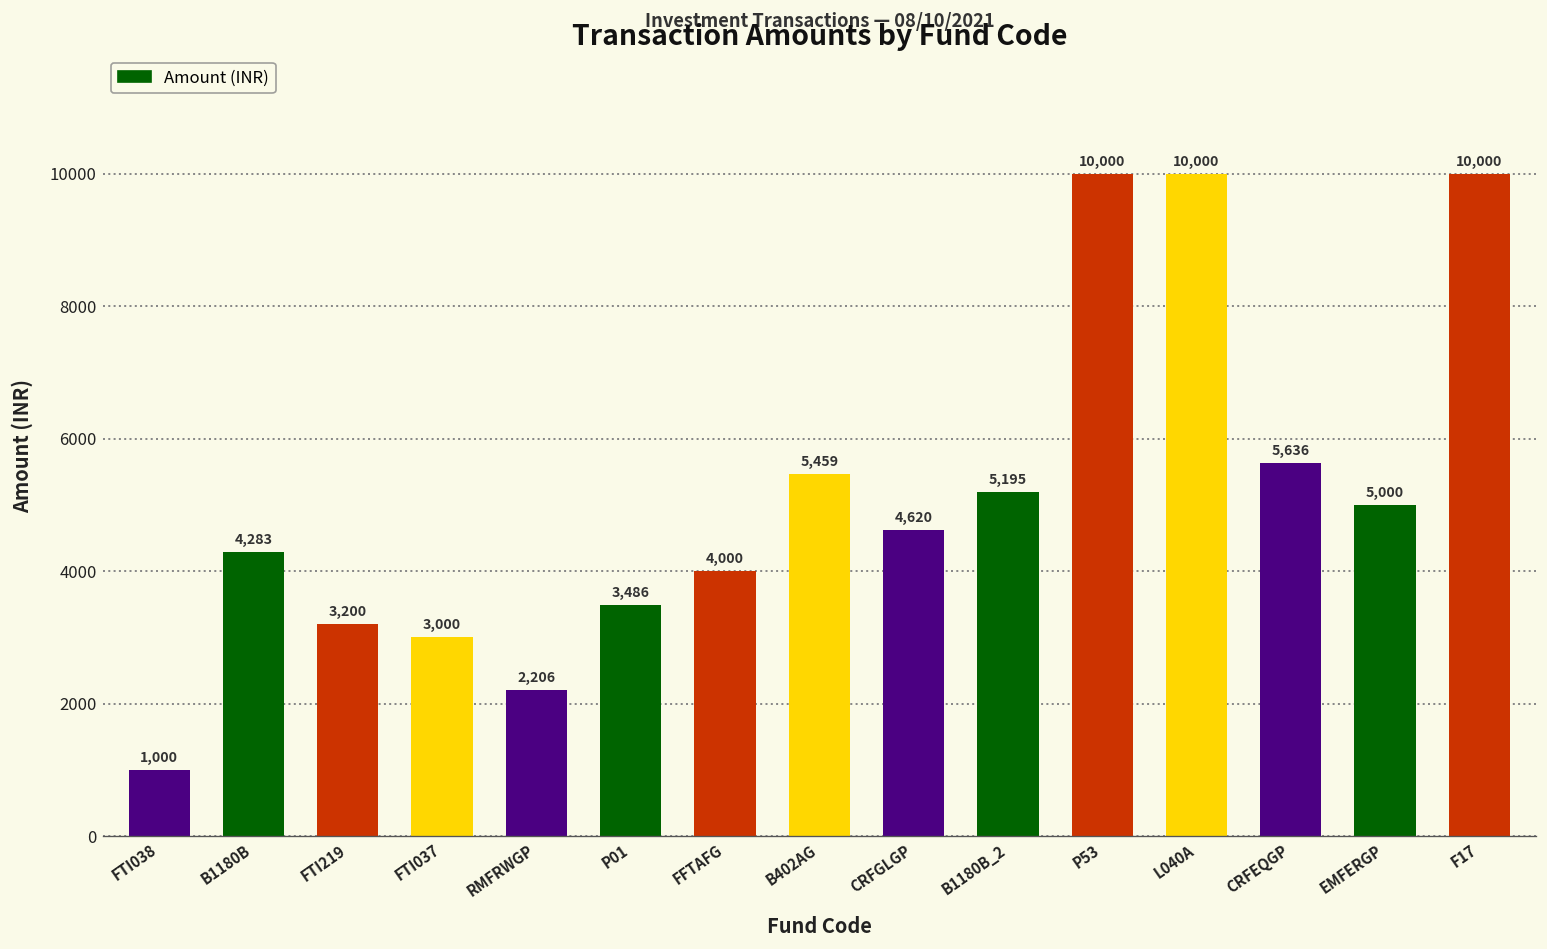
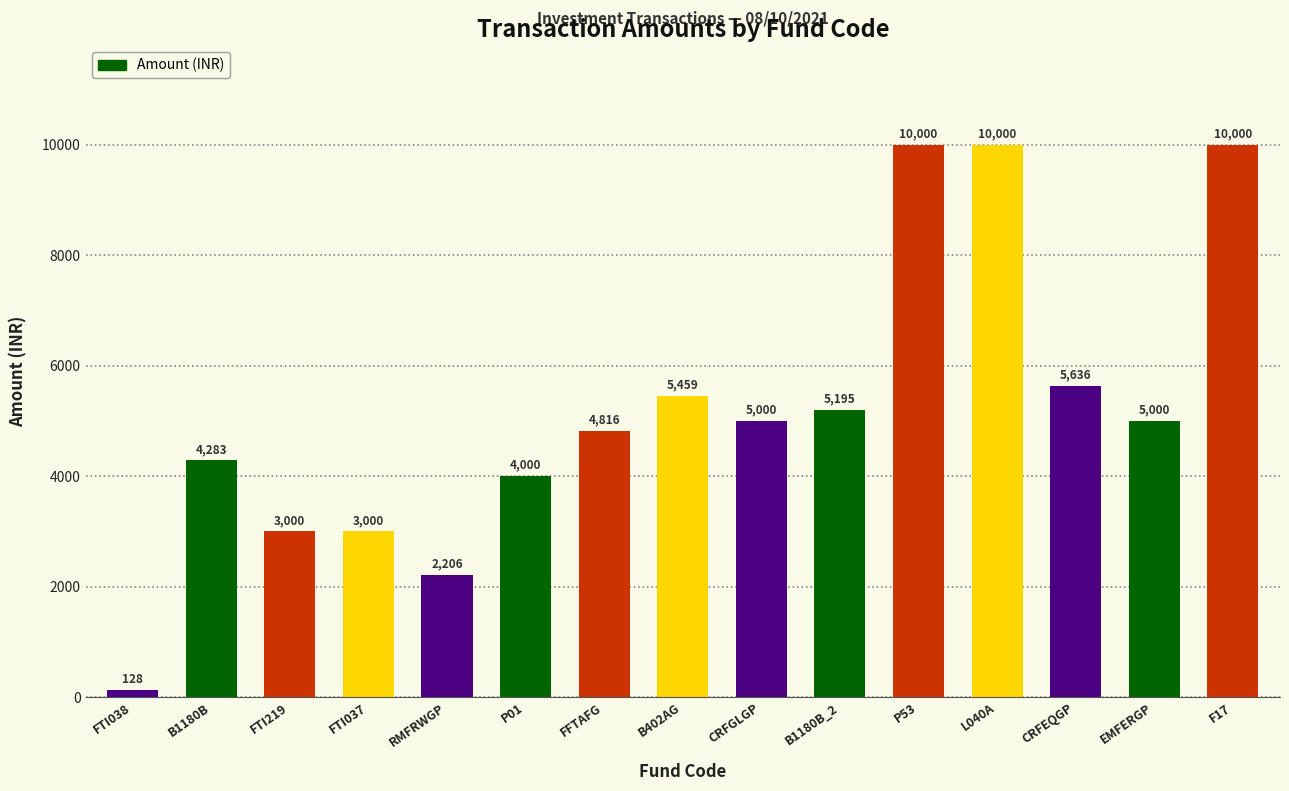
  {
-   "FTI038": "1,000",
+   "FTI038": "128",
    "B1180B": "4,283",
-   "FTI219": "3,200",
+   "FTI219": "3,000",
    "FTI037": "3,000",
    "RMFRWGP": "2,206",
-   "P01": "3,486",
-   "FFTAFG": "4,000",
+   "P01": "4,000",
+   "FFTAFG": "4,816",
    "B402AG": "5,459",
-   "CRFGLGP": "4,620",
+   "CRFGLGP": "5,000",
    "B1180B_2": "5,195",
    "P53": "10,000",
    "L040A": "10,000",
    "CRFEQGP": "5,636",
    "EMFERGP": "5,000",
    "F17": "10,000"
  }
